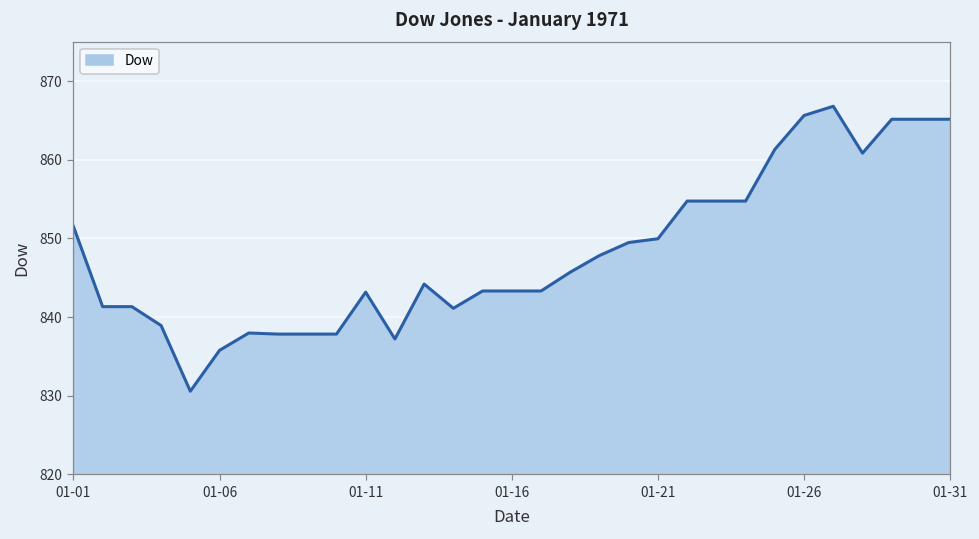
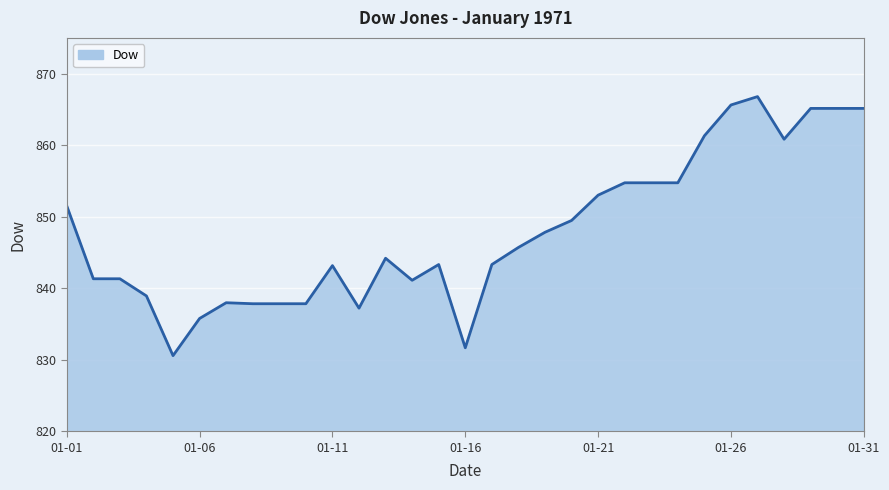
  {
    "01-01": 852,
    "01-06": 836,
    "01-11": 843,
-   "01-16": 843,
-   "01-21": 850,
+   "01-16": 832,
+   "01-21": 853,
    "01-26": 866,
    "01-31": 865
  }
